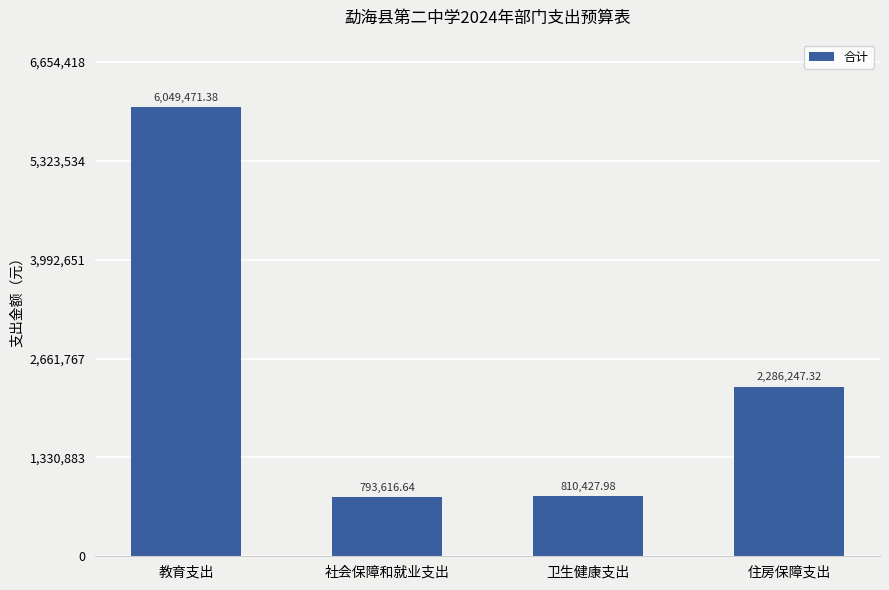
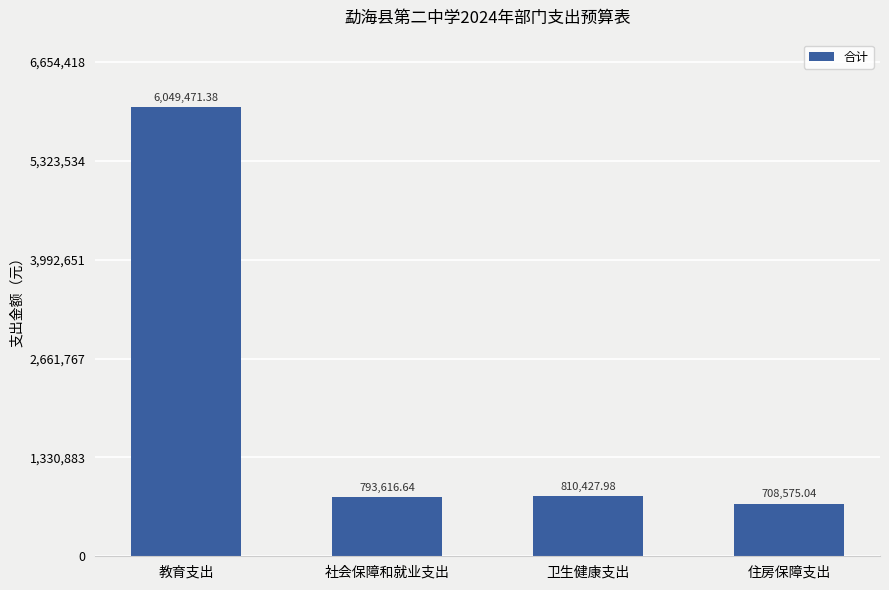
  {
    "教育支出": "6,049,471.38",
    "社会保障和就业支出": "793,616.64",
    "卫生健康支出": "810,427.98",
-   "住房保障支出": "2,286,247.32"
+   "住房保障支出": "708,575.04"
  }
